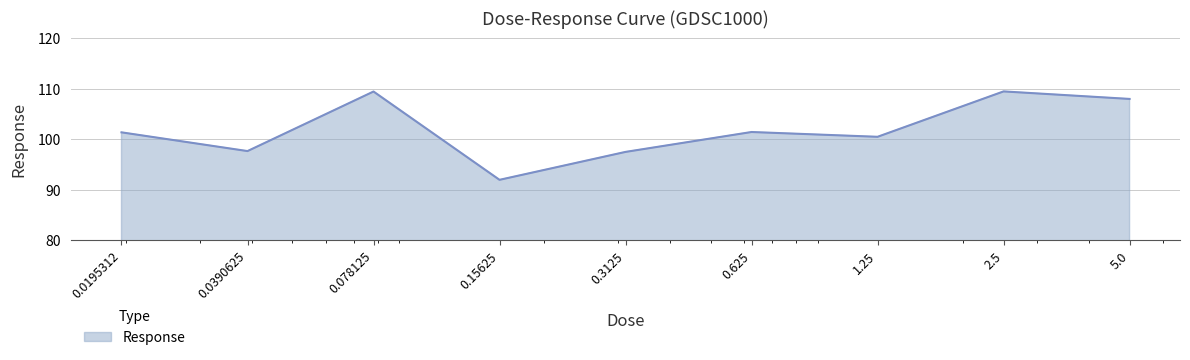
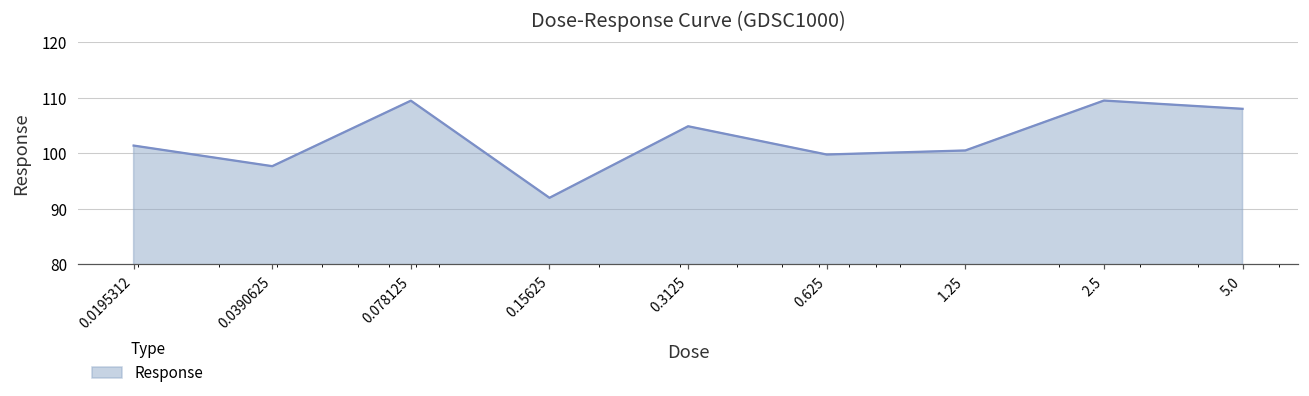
  {
    "0.0195312": 101,
    "0.0390625": 98,
    "0.078125": 109,
    "0.15625": 92,
-   "0.3125": 98,
-   "0.625": 101,
+   "0.3125": 105,
+   "0.625": 100,
    "1.25": 100,
    "2.5": 109,
    "5.0": 108
  }
